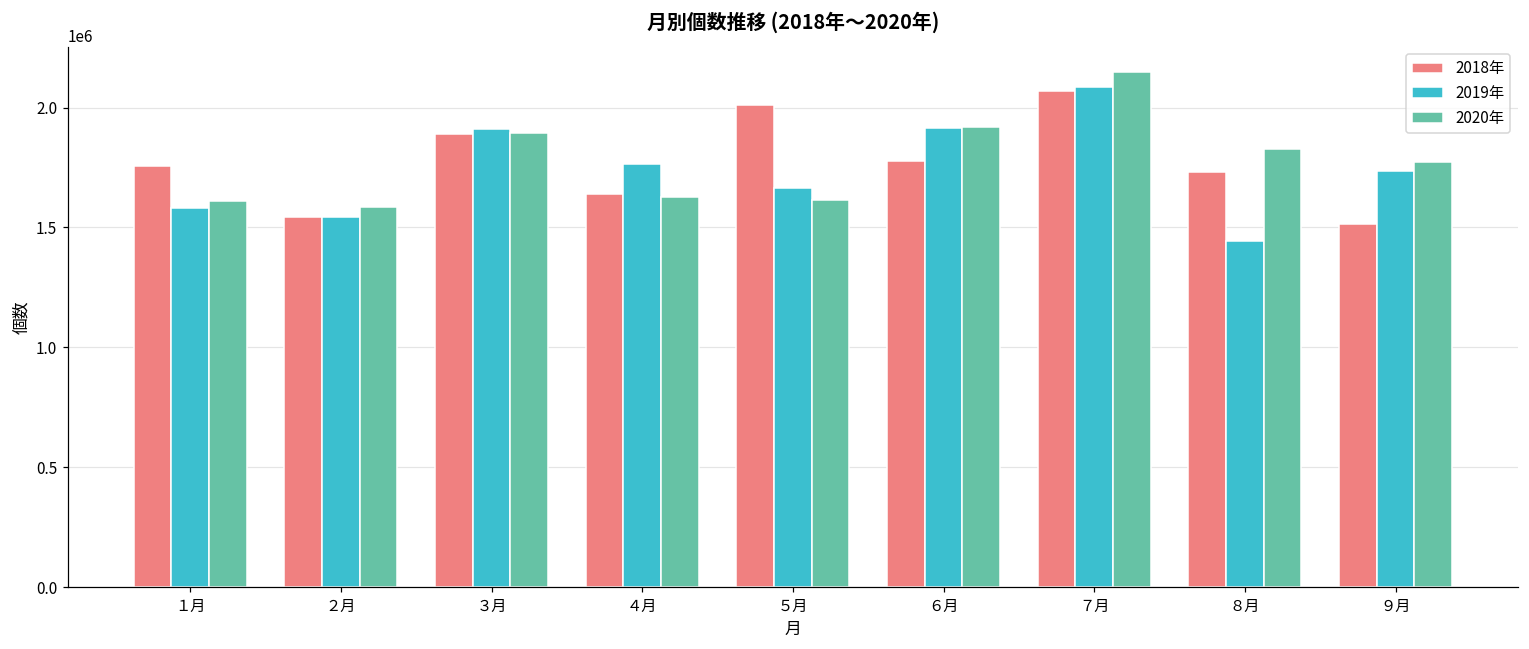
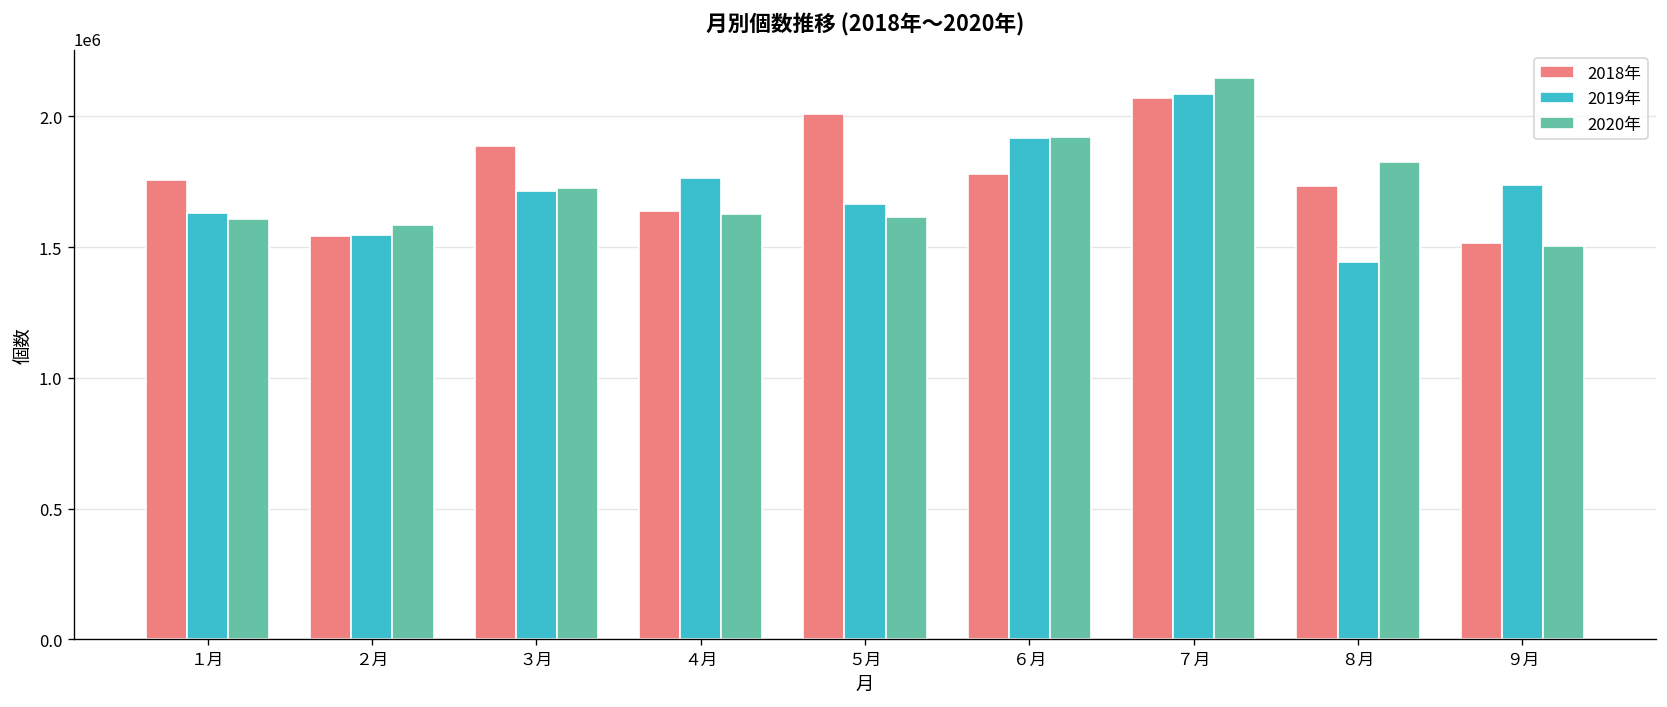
  {
    "2018年": {
      "１月": 1760000,
      "２月": 1540000,
      "３月": 1890000,
      "４月": 1640000,
      "５月": 2010000,
      "６月": 1780000,
      "７月": 2070000,
      "８月": 1730000,
      "９月": 1510000
    },
    "2019年": {
-     "１月": 1580000,
+     "１月": 1630000,
      "２月": 1540000,
-     "３月": 1910000,
+     "３月": 1710000,
      "４月": 1760000,
      "５月": 1670000,
      "６月": 1920000,
      "７月": 2090000,
      "８月": 1440000,
      "９月": 1740000
    },
    "2020年": {
      "１月": 1610000,
      "２月": 1590000,
-     "３月": 1890000,
+     "３月": 1730000,
      "４月": 1630000,
      "５月": 1610000,
      "６月": 1920000,
      "７月": 2150000,
      "８月": 1830000,
-     "９月": 1770000
+     "９月": 1500000
    }
  }
